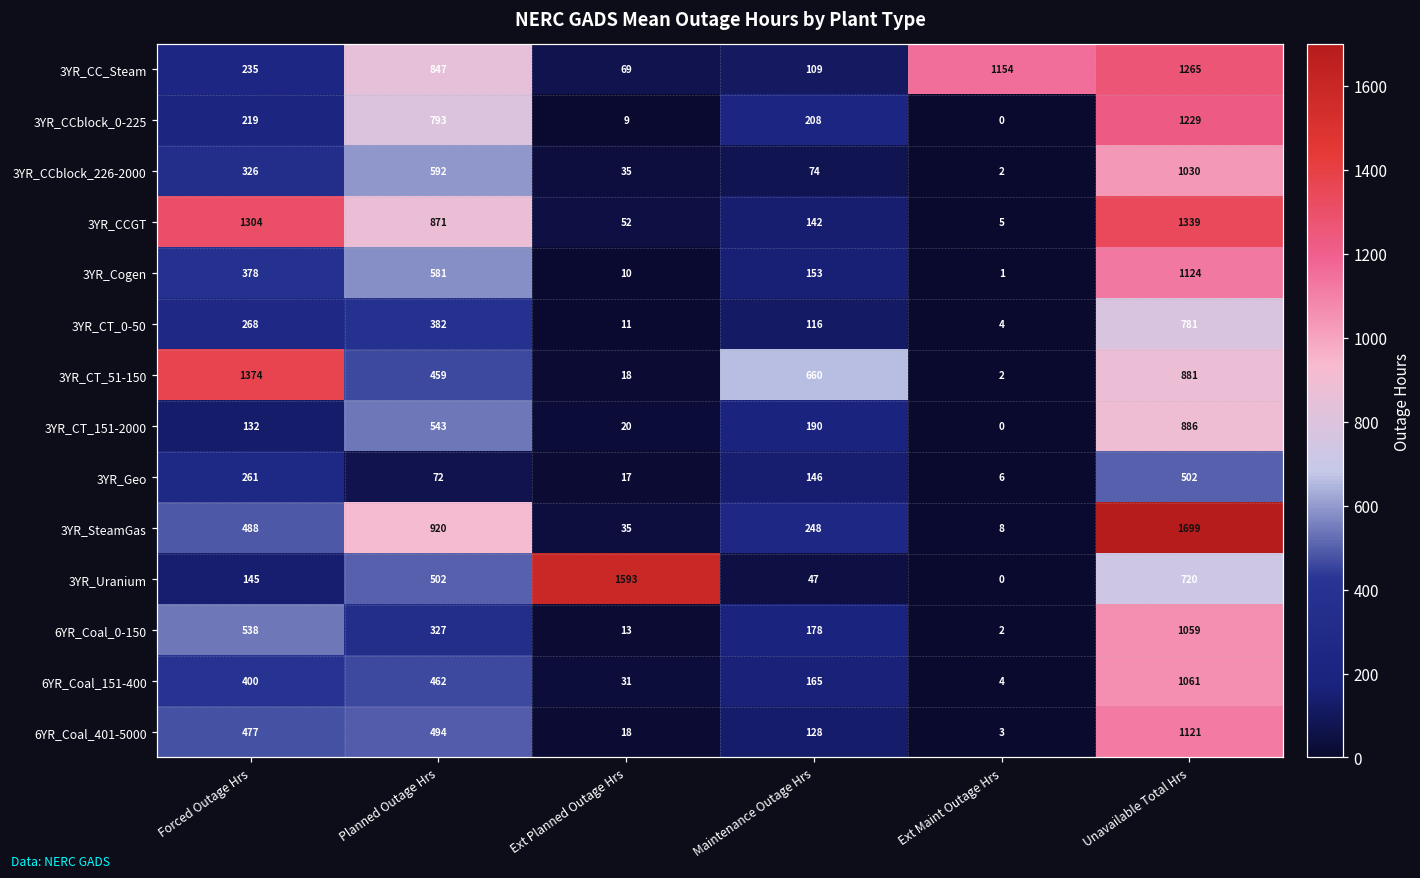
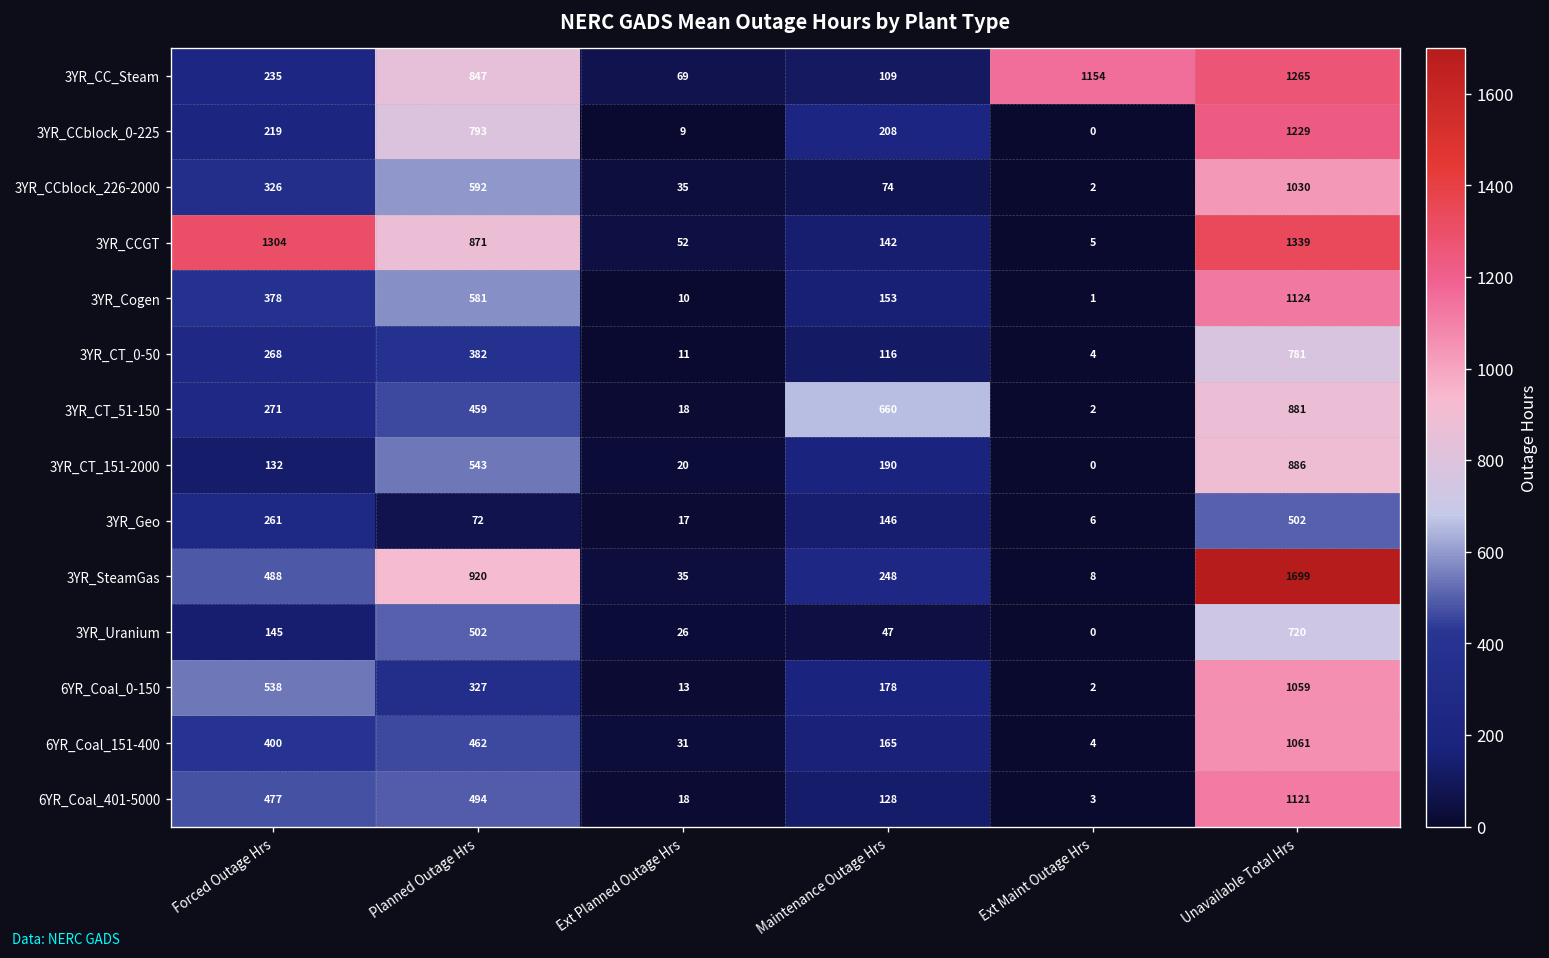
  {
    "3YR_CC_Steam": {
      "Forced Outage Hrs": 235,
      "Planned Outage Hrs": 847,
      "Ext Planned Outage Hrs": 69,
      "Maintenance Outage Hrs": 109,
      "Ext Maint Outage Hrs": 1154,
      "Unavailable Total Hrs": 1265
    },
    "3YR_CCblock_0-225": {
      "Forced Outage Hrs": 219,
      "Planned Outage Hrs": 793,
      "Ext Planned Outage Hrs": 9,
      "Maintenance Outage Hrs": 208,
      "Ext Maint Outage Hrs": 0,
      "Unavailable Total Hrs": 1229
    },
    "3YR_CCblock_226-2000": {
      "Forced Outage Hrs": 326,
      "Planned Outage Hrs": 592,
      "Ext Planned Outage Hrs": 35,
      "Maintenance Outage Hrs": 74,
      "Ext Maint Outage Hrs": 2,
      "Unavailable Total Hrs": 1030
    },
    "3YR_CCGT": {
      "Forced Outage Hrs": 1304,
      "Planned Outage Hrs": 871,
      "Ext Planned Outage Hrs": 52,
      "Maintenance Outage Hrs": 142,
      "Ext Maint Outage Hrs": 5,
      "Unavailable Total Hrs": 1339
    },
    "3YR_Cogen": {
      "Forced Outage Hrs": 378,
      "Planned Outage Hrs": 581,
      "Ext Planned Outage Hrs": 10,
      "Maintenance Outage Hrs": 153,
      "Ext Maint Outage Hrs": 1,
      "Unavailable Total Hrs": 1124
    },
    "3YR_CT_0-50": {
      "Forced Outage Hrs": 268,
      "Planned Outage Hrs": 382,
      "Ext Planned Outage Hrs": 11,
      "Maintenance Outage Hrs": 116,
      "Ext Maint Outage Hrs": 4,
      "Unavailable Total Hrs": 781
    },
    "3YR_CT_51-150": {
-     "Forced Outage Hrs": 1374,
+     "Forced Outage Hrs": 271,
      "Planned Outage Hrs": 459,
      "Ext Planned Outage Hrs": 18,
      "Maintenance Outage Hrs": 660,
      "Ext Maint Outage Hrs": 2,
      "Unavailable Total Hrs": 881
    },
    "3YR_CT_151-2000": {
      "Forced Outage Hrs": 132,
      "Planned Outage Hrs": 543,
      "Ext Planned Outage Hrs": 20,
      "Maintenance Outage Hrs": 190,
      "Ext Maint Outage Hrs": 0,
      "Unavailable Total Hrs": 886
    },
    "3YR_Geo": {
      "Forced Outage Hrs": 261,
      "Planned Outage Hrs": 72,
      "Ext Planned Outage Hrs": 17,
      "Maintenance Outage Hrs": 146,
      "Ext Maint Outage Hrs": 6,
      "Unavailable Total Hrs": 502
    },
    "3YR_SteamGas": {
      "Forced Outage Hrs": 488,
      "Planned Outage Hrs": 920,
      "Ext Planned Outage Hrs": 35,
      "Maintenance Outage Hrs": 248,
      "Ext Maint Outage Hrs": 8,
      "Unavailable Total Hrs": 1699
    },
    "3YR_Uranium": {
      "Forced Outage Hrs": 145,
      "Planned Outage Hrs": 502,
-     "Ext Planned Outage Hrs": 1593,
+     "Ext Planned Outage Hrs": 26,
      "Maintenance Outage Hrs": 47,
      "Ext Maint Outage Hrs": 0,
      "Unavailable Total Hrs": 720
    },
    "6YR_Coal_0-150": {
      "Forced Outage Hrs": 538,
      "Planned Outage Hrs": 327,
      "Ext Planned Outage Hrs": 13,
      "Maintenance Outage Hrs": 178,
      "Ext Maint Outage Hrs": 2,
      "Unavailable Total Hrs": 1059
    },
    "6YR_Coal_151-400": {
      "Forced Outage Hrs": 400,
      "Planned Outage Hrs": 462,
      "Ext Planned Outage Hrs": 31,
      "Maintenance Outage Hrs": 165,
      "Ext Maint Outage Hrs": 4,
      "Unavailable Total Hrs": 1061
    },
    "6YR_Coal_401-5000": {
      "Forced Outage Hrs": 477,
      "Planned Outage Hrs": 494,
      "Ext Planned Outage Hrs": 18,
      "Maintenance Outage Hrs": 128,
      "Ext Maint Outage Hrs": 3,
      "Unavailable Total Hrs": 1121
    }
  }
